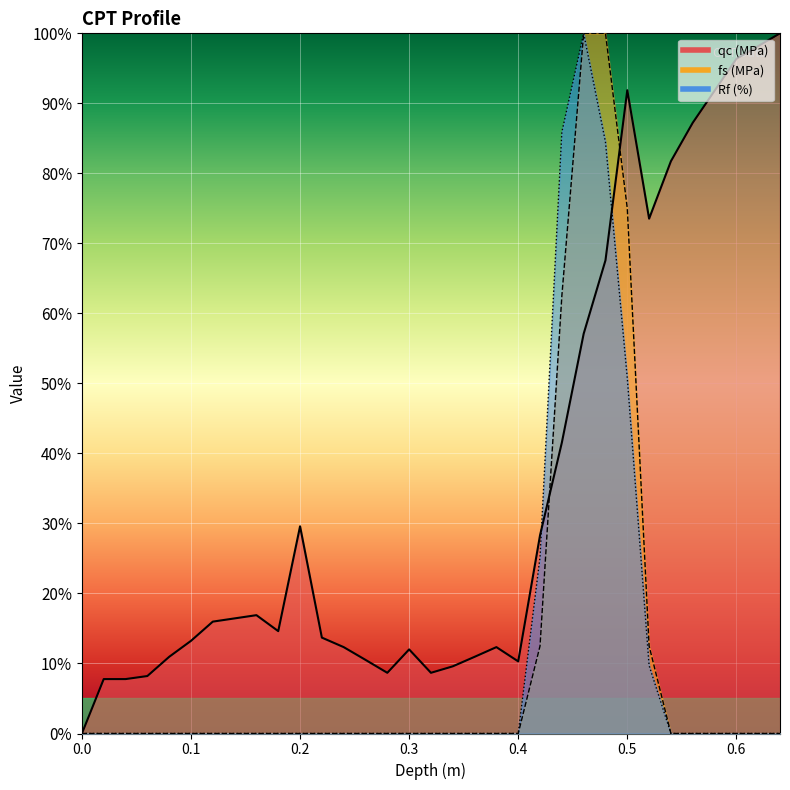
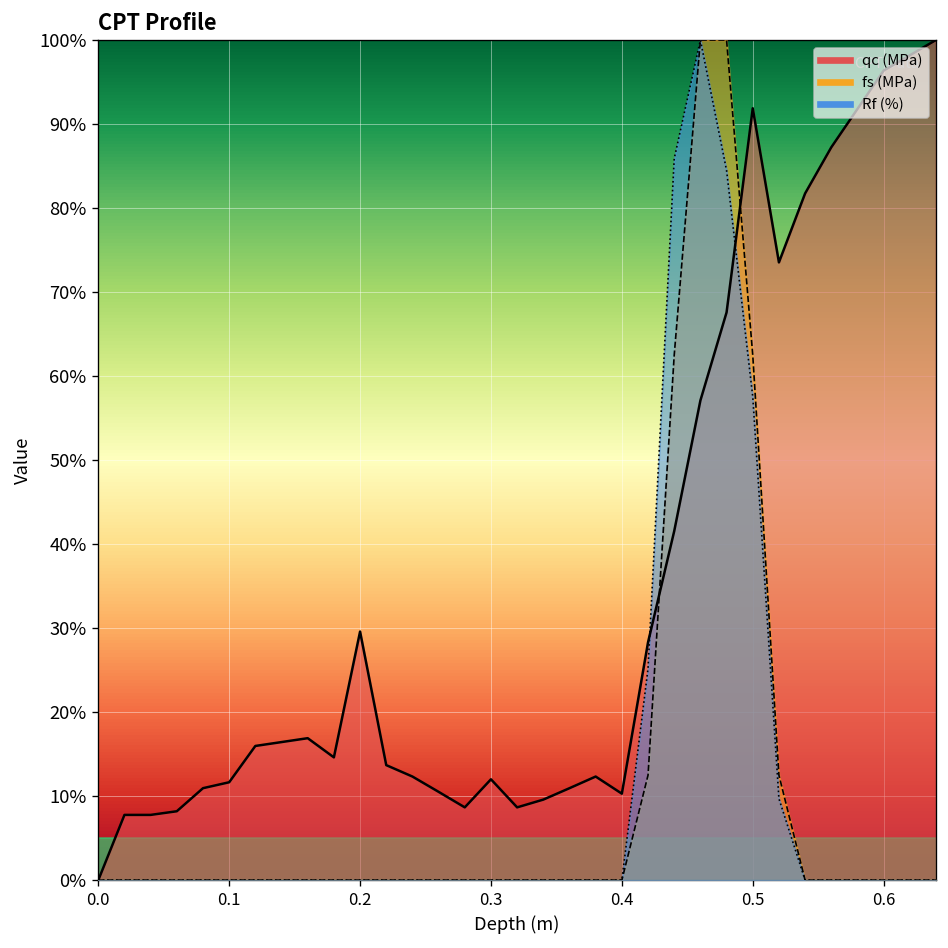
  {
    "qc (MPa)": {
-     "0.1": "13%",
+     "0.1": "12%",
      "0.2": "30%",
      "0.3": "12%",
      "0.4": "10%",
      "0.5": "92%"
    },
    "fs (MPa)": {
-     "0.5": "75%"
+     "0.5": "63%"
    },
    "Rf (%)": {
-     "0.5": "51%"
+     "0.5": "58%"
    }
  }
